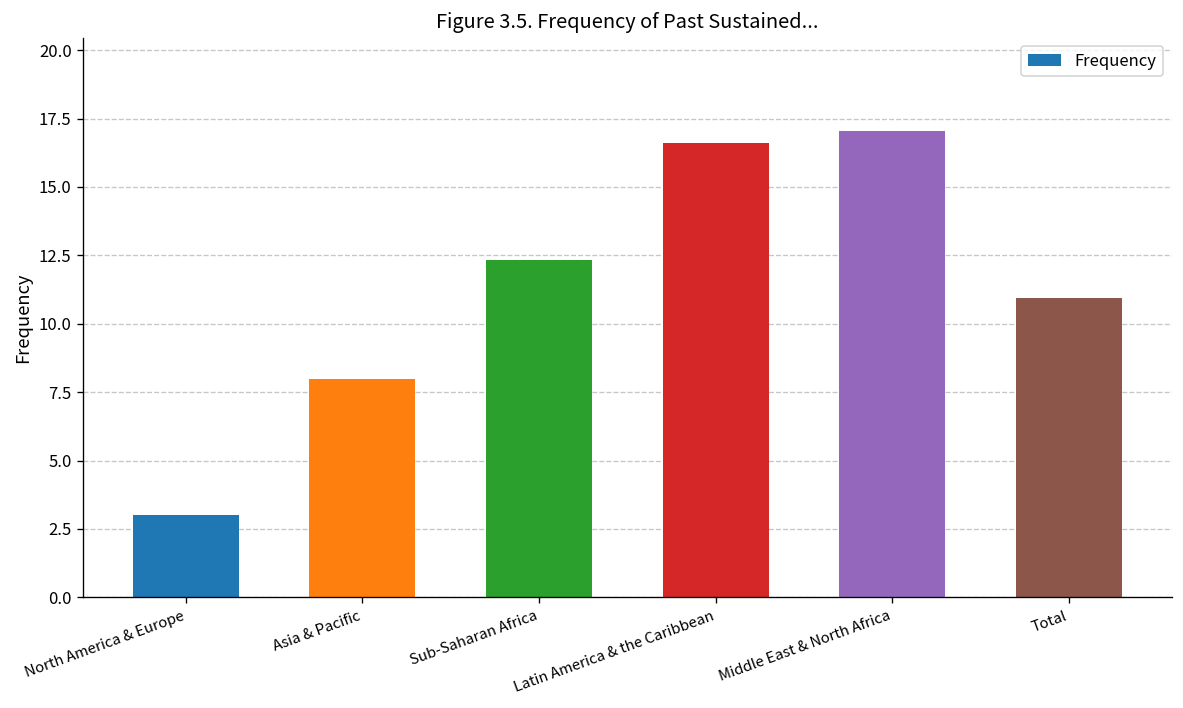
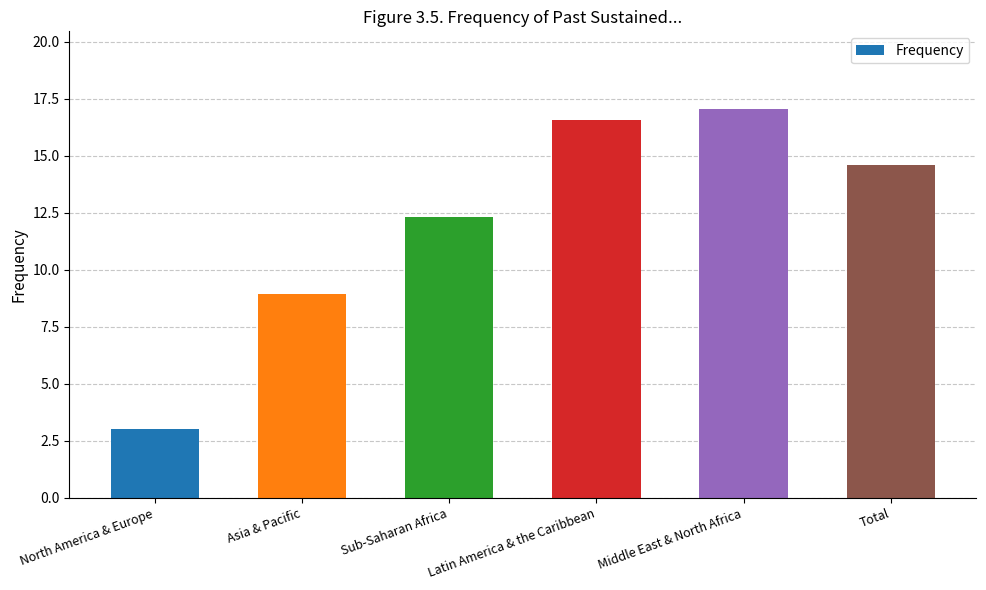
  {
    "North America & Europe": 3.0,
-   "Asia & Pacific": 8.0,
+   "Asia & Pacific": 8.9,
    "Sub-Saharan Africa": 12.3,
    "Latin America & the Caribbean": 16.6,
    "Middle East & North Africa": 17.1,
-   "Total": 10.9
+   "Total": 14.6
  }
